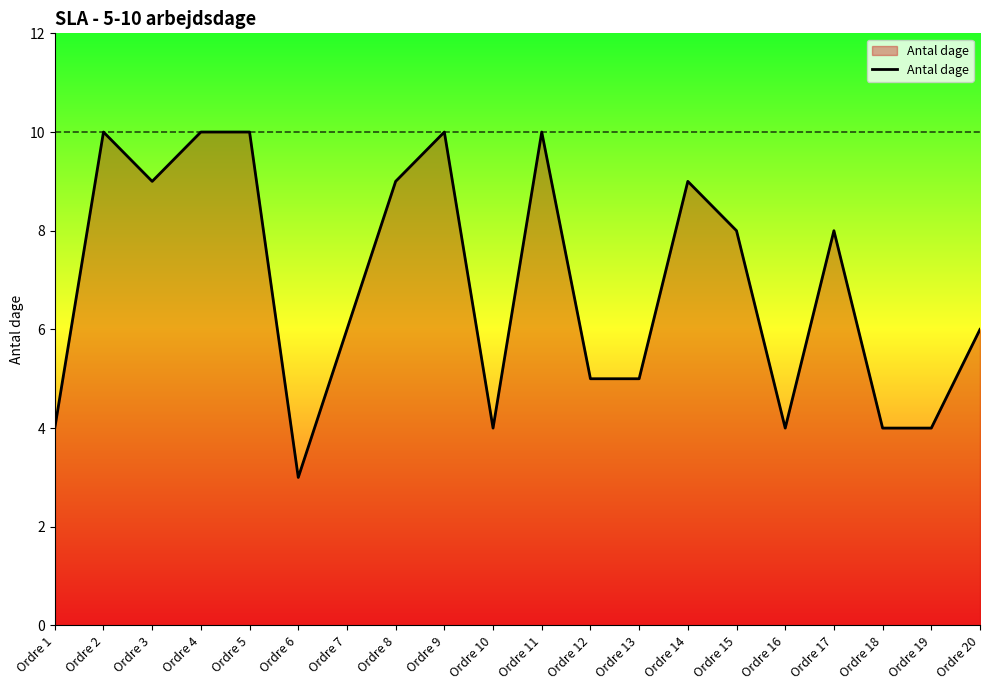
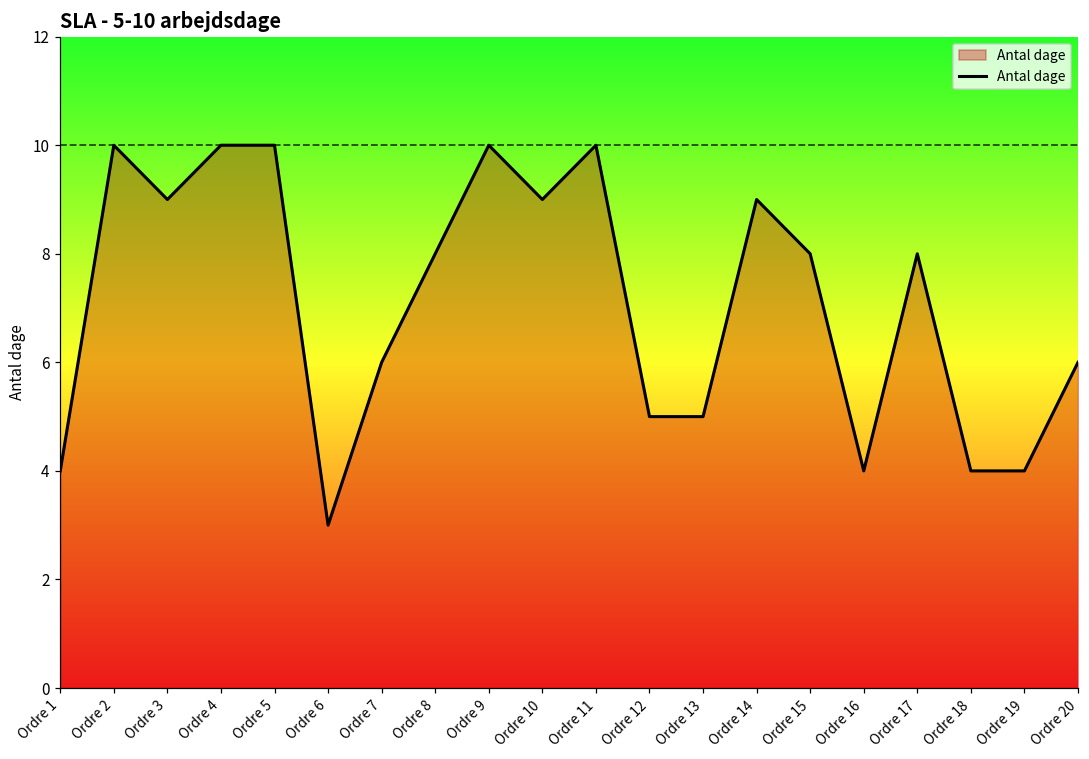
  {
    "Ordre 1": 4,
    "Ordre 2": 10,
    "Ordre 3": 9,
    "Ordre 4": 10,
    "Ordre 5": 10,
    "Ordre 6": 3,
    "Ordre 7": 6,
-   "Ordre 8": 9,
+   "Ordre 8": 8,
    "Ordre 9": 10,
-   "Ordre 10": 4,
+   "Ordre 10": 9,
    "Ordre 11": 10,
    "Ordre 12": 5,
    "Ordre 13": 5,
    "Ordre 14": 9,
    "Ordre 15": 8,
    "Ordre 16": 4,
    "Ordre 17": 8,
    "Ordre 18": 4,
    "Ordre 19": 4,
    "Ordre 20": 6
  }
